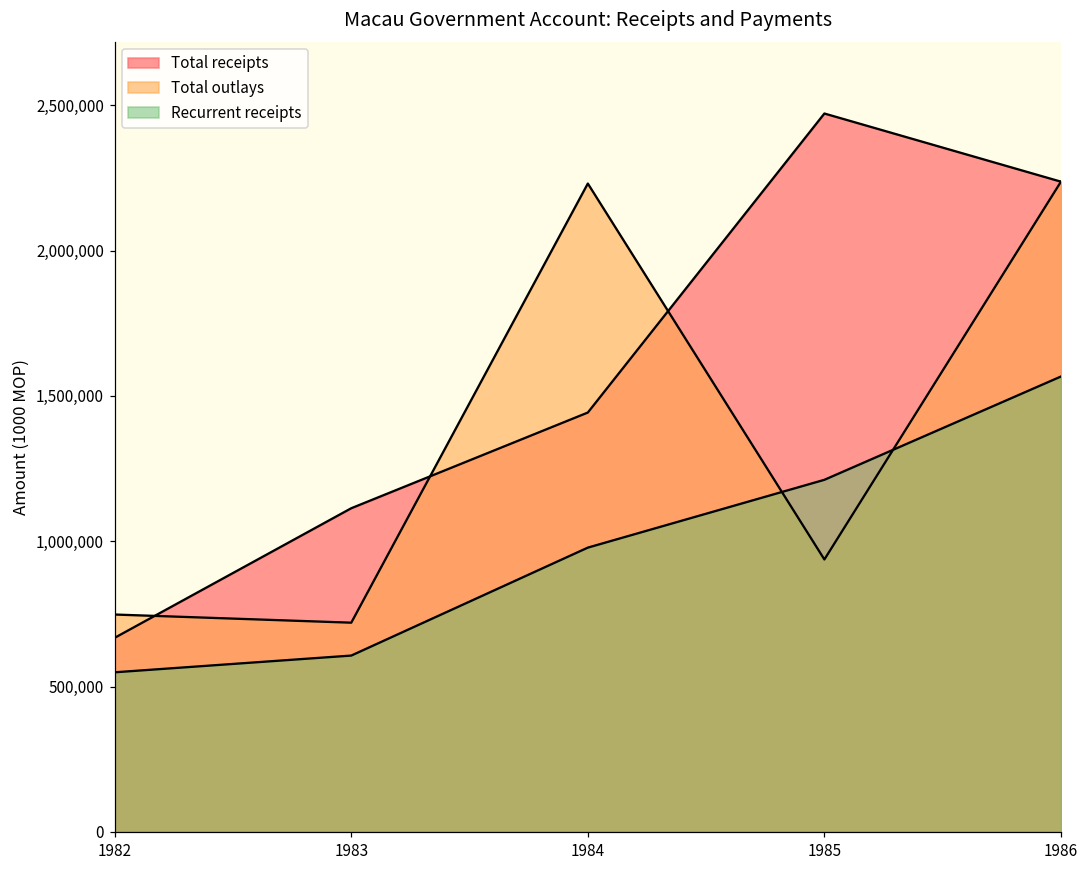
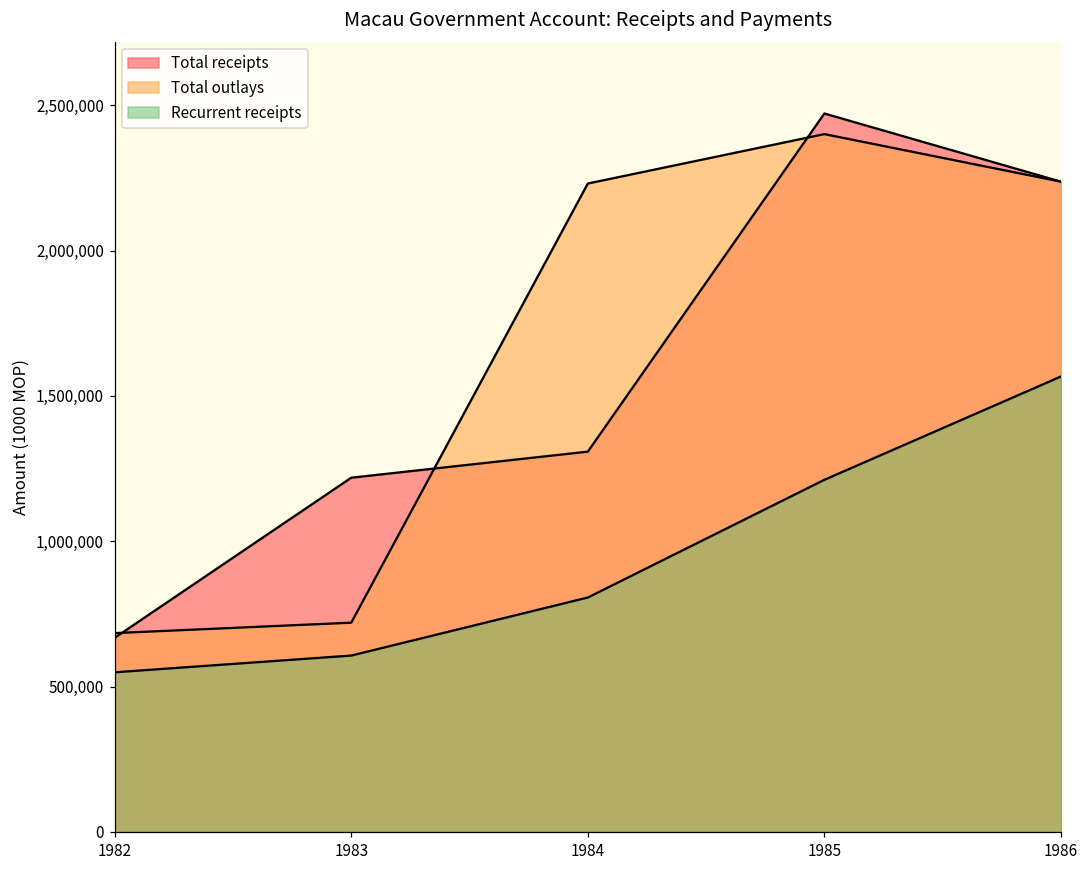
  {
    "Total receipts": {
      "1982": "670,000",
-     "1983": "1,110,000",
-     "1984": "1,440,000",
+     "1983": "1,220,000",
+     "1984": "1,310,000",
      "1985": "2,470,000"
    },
    "Total outlays": {
-     "1982": "750,000",
+     "1982": "680,000",
      "1983": "720,000",
      "1984": "2,230,000",
-     "1985": "940,000"
+     "1985": "2,400,000"
    },
    "Recurrent receipts": {
      "1982": "550,000",
      "1983": "610,000",
-     "1984": "980,000",
+     "1984": "810,000",
      "1985": "1,210,000",
      "1986": "1,570,000"
    }
  }
